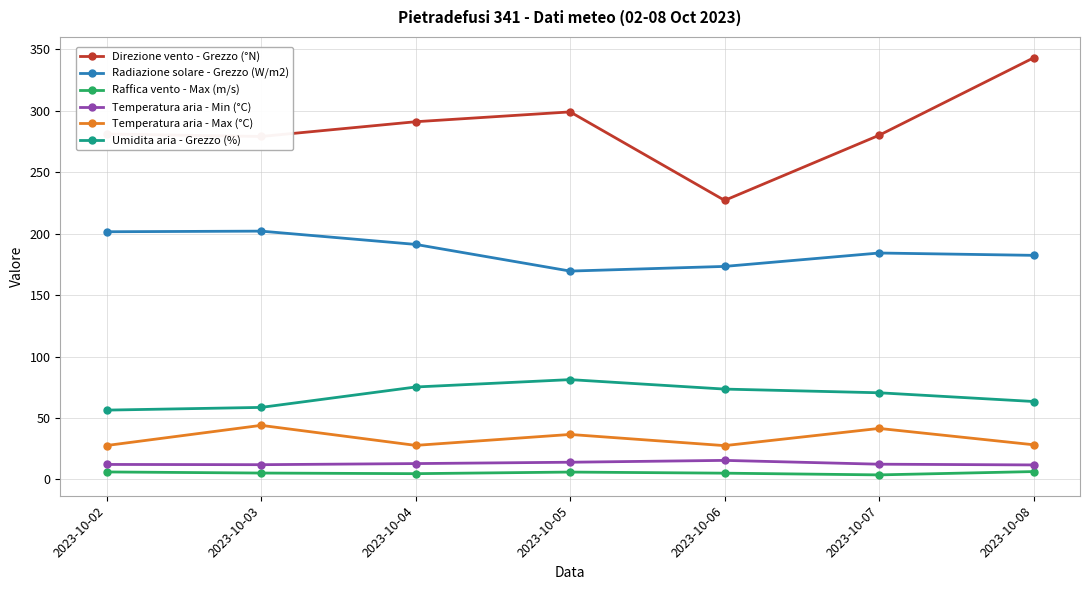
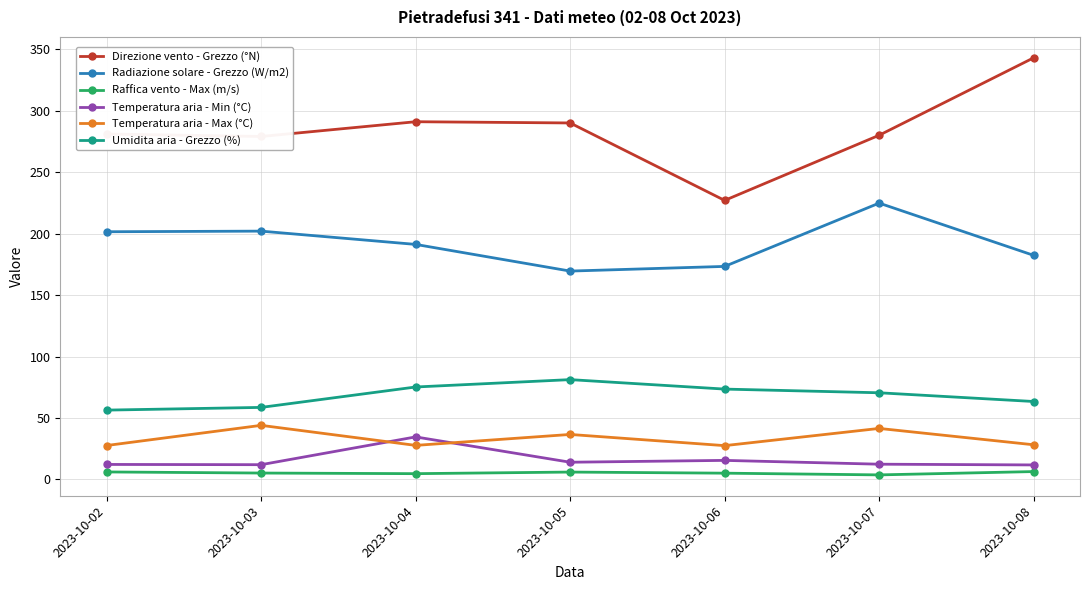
  {
    "Direzione vento - Grezzo (°N)": {
      "2023-10-04": 291,
-     "2023-10-05": 299,
+     "2023-10-05": 290,
      "2023-10-06": 227,
      "2023-10-07": 280,
      "2023-10-08": 343
    },
    "Radiazione solare - Grezzo (W/m2)": {
      "2023-10-02": 202,
      "2023-10-03": 202,
      "2023-10-04": 191,
      "2023-10-05": 170,
      "2023-10-06": 173,
-     "2023-10-07": 184,
+     "2023-10-07": 225,
      "2023-10-08": 182
    },
    "Temperatura aria - Min (°C)": {
      "2023-10-02": 12,
      "2023-10-03": 12,
-     "2023-10-04": 13,
+     "2023-10-04": 35,
      "2023-10-05": 14,
      "2023-10-06": 16,
      "2023-10-07": 12,
      "2023-10-08": 12
    },
    "Temperatura aria - Max (°C)": {
      "2023-10-02": 28,
      "2023-10-03": 44,
      "2023-10-04": 28,
      "2023-10-05": 37,
      "2023-10-06": 28,
      "2023-10-07": 42,
      "2023-10-08": 28
    }
  }
